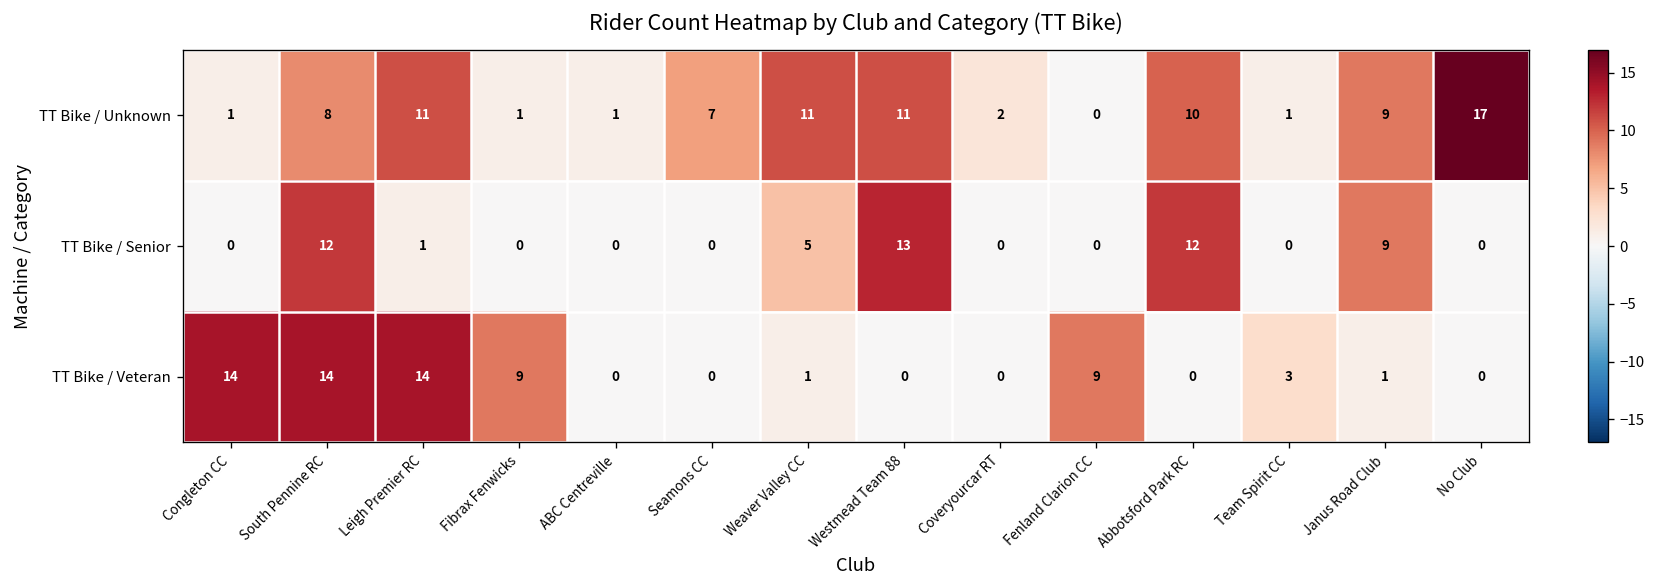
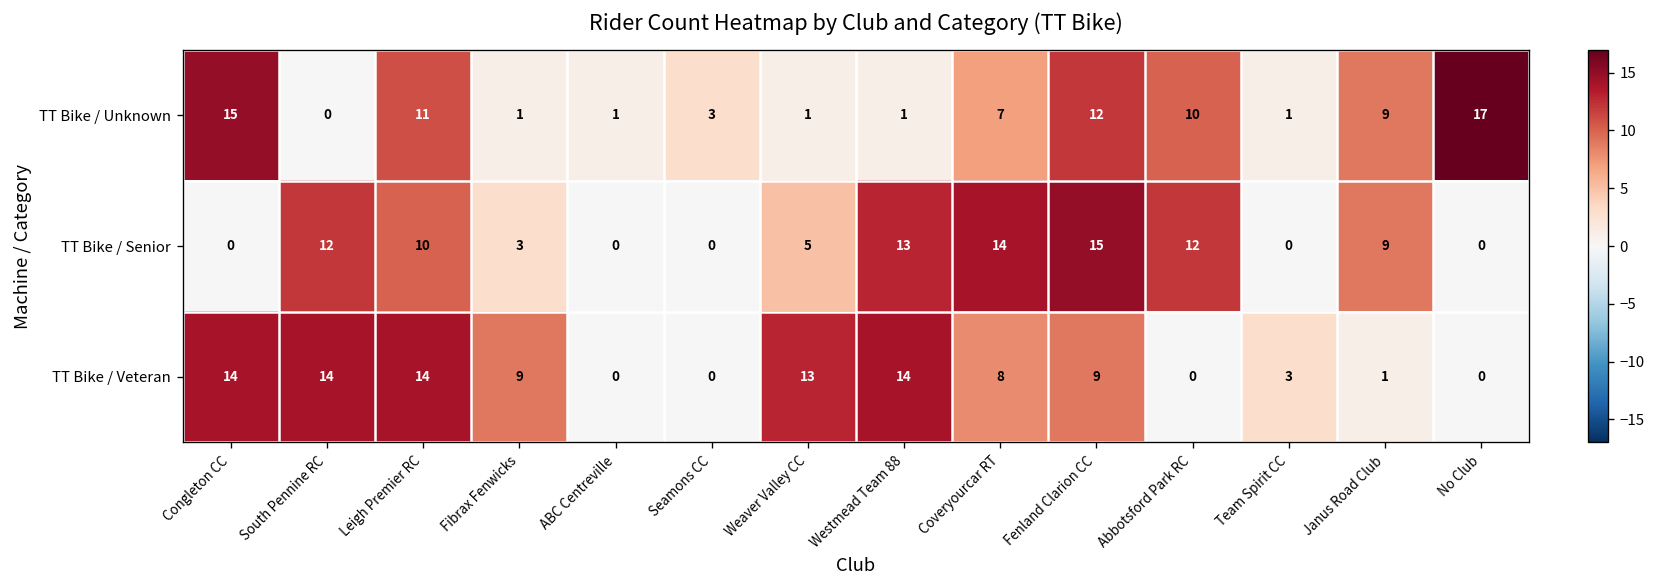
  {
    "TT Bike / Unknown": {
-     "Congleton CC": 1,
-     "South Pennine RC": 8,
+     "Congleton CC": 15,
+     "South Pennine RC": 0,
      "Leigh Premier RC": 11,
      "Fibrax Fenwicks": 1,
      "ABC Centreville": 1,
-     "Seamons CC": 7,
-     "Weaver Valley CC": 11,
-     "Westmead Team 88": 11,
-     "Coveryourcar RT": 2,
-     "Fenland Clarion CC": 0,
+     "Seamons CC": 3,
+     "Weaver Valley CC": 1,
+     "Westmead Team 88": 1,
+     "Coveryourcar RT": 7,
+     "Fenland Clarion CC": 12,
      "Abbotsford Park RC": 10,
      "Team Spirit CC": 1,
      "Janus Road Club": 9,
      "No Club": 17
    },
    "TT Bike / Senior": {
      "Congleton CC": 0,
      "South Pennine RC": 12,
-     "Leigh Premier RC": 1,
-     "Fibrax Fenwicks": 0,
+     "Leigh Premier RC": 10,
+     "Fibrax Fenwicks": 3,
      "ABC Centreville": 0,
      "Seamons CC": 0,
      "Weaver Valley CC": 5,
      "Westmead Team 88": 13,
-     "Coveryourcar RT": 0,
-     "Fenland Clarion CC": 0,
+     "Coveryourcar RT": 14,
+     "Fenland Clarion CC": 15,
      "Abbotsford Park RC": 12,
      "Team Spirit CC": 0,
      "Janus Road Club": 9,
      "No Club": 0
    },
    "TT Bike / Veteran": {
      "Congleton CC": 14,
      "South Pennine RC": 14,
      "Leigh Premier RC": 14,
      "Fibrax Fenwicks": 9,
      "ABC Centreville": 0,
      "Seamons CC": 0,
-     "Weaver Valley CC": 1,
-     "Westmead Team 88": 0,
-     "Coveryourcar RT": 0,
+     "Weaver Valley CC": 13,
+     "Westmead Team 88": 14,
+     "Coveryourcar RT": 8,
      "Fenland Clarion CC": 9,
      "Abbotsford Park RC": 0,
      "Team Spirit CC": 3,
      "Janus Road Club": 1,
      "No Club": 0
    }
  }
